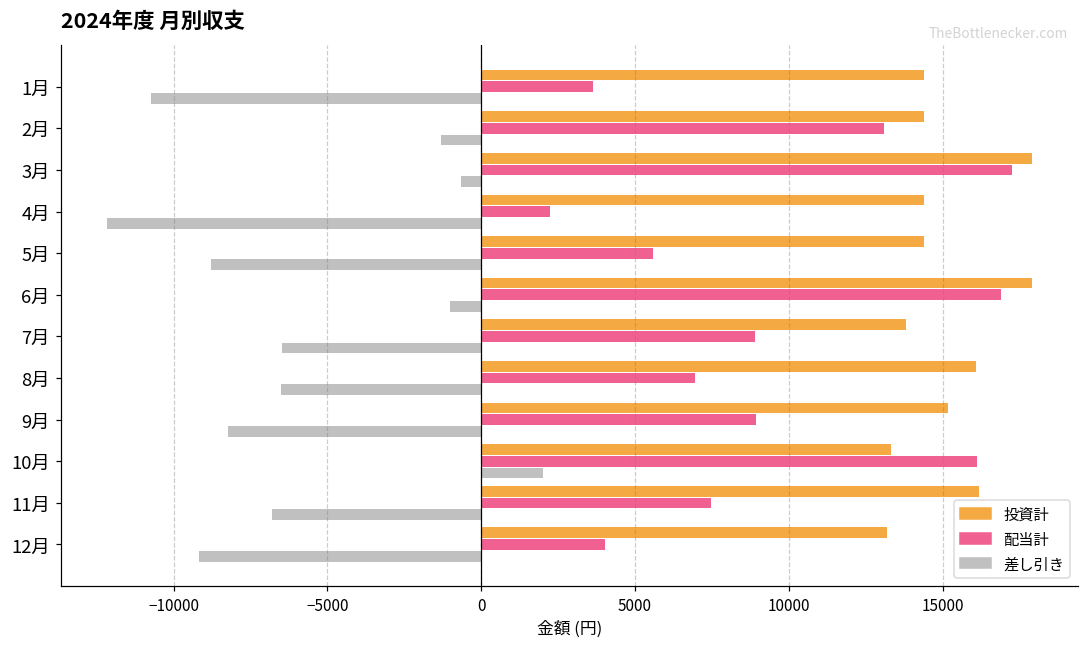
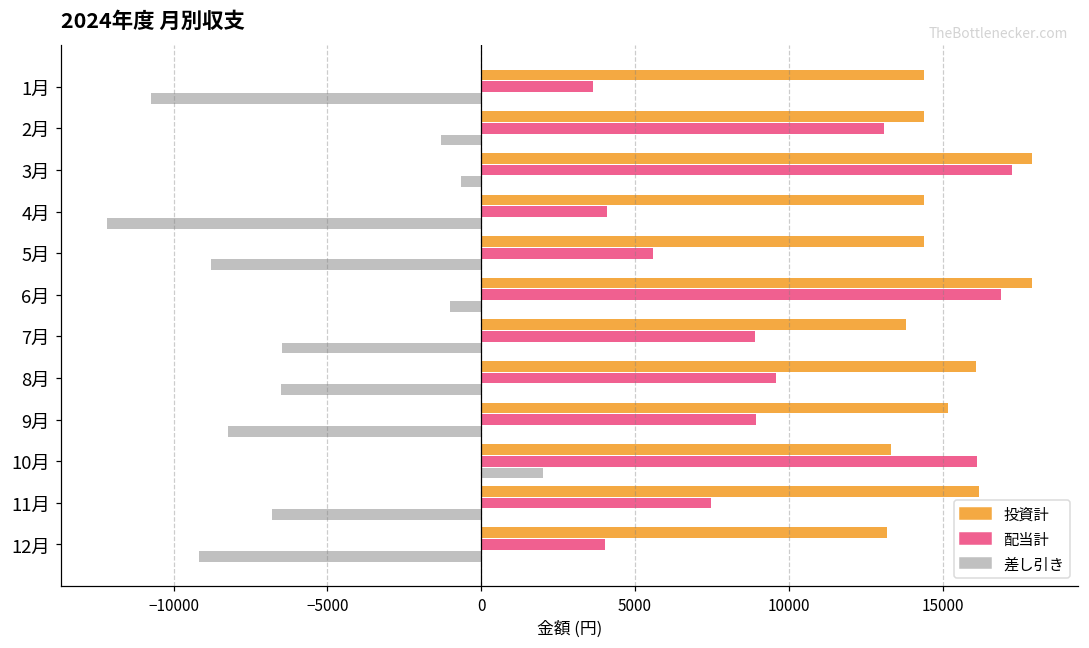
  {
    "投資計": {
      "1月": 14400,
      "2月": 14400,
      "3月": 17900,
      "4月": 14400,
      "5月": 14400,
      "6月": 17900,
      "7月": 13800,
      "8月": 16100,
      "9月": 15200,
      "10月": 13300,
      "11月": 16200,
      "12月": 13200
    },
    "配当計": {
      "1月": 3700,
      "2月": 13100,
      "3月": 17300,
-     "4月": 2200,
+     "4月": 4100,
      "5月": 5600,
      "6月": 16900,
      "7月": 8900,
-     "8月": 6900,
+     "8月": 9600,
      "9月": 8900,
      "10月": 16100,
      "11月": 7500,
      "12月": 4000
    },
    "差し引き": {
      "1月": -10800,
      "2月": -1300,
      "3月": -600,
      "4月": -12200,
      "5月": -8800,
      "6月": -1000,
      "7月": -6500,
      "8月": -6500,
      "9月": -8200,
      "10月": 2000,
      "11月": -6800,
      "12月": -9200
    }
  }
